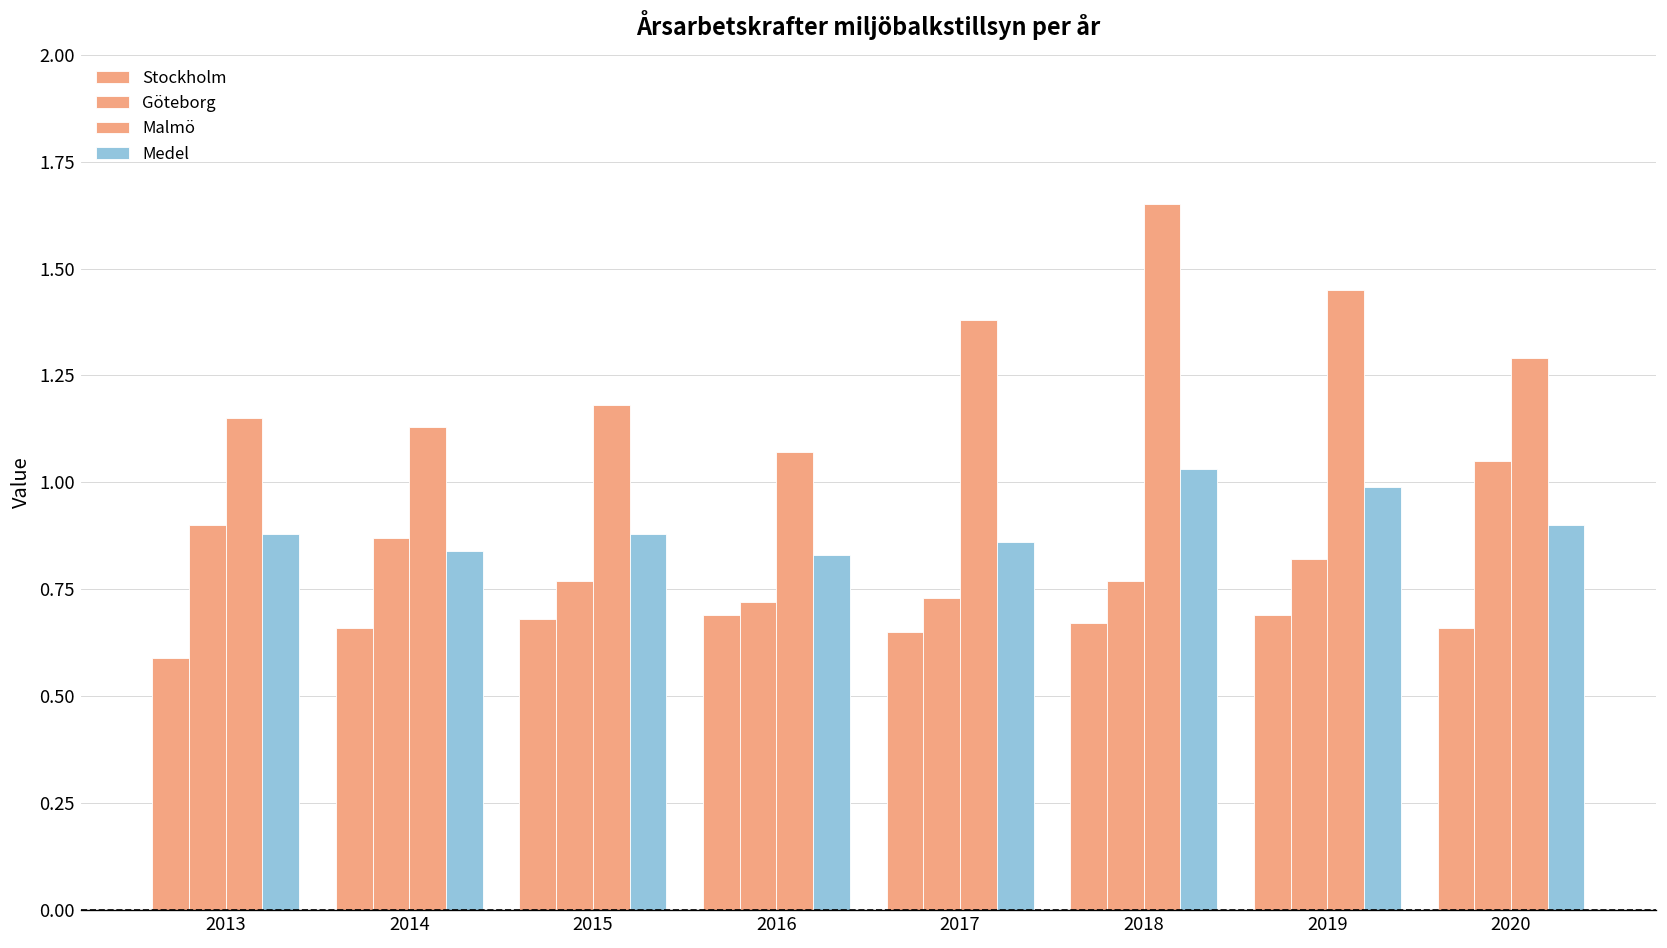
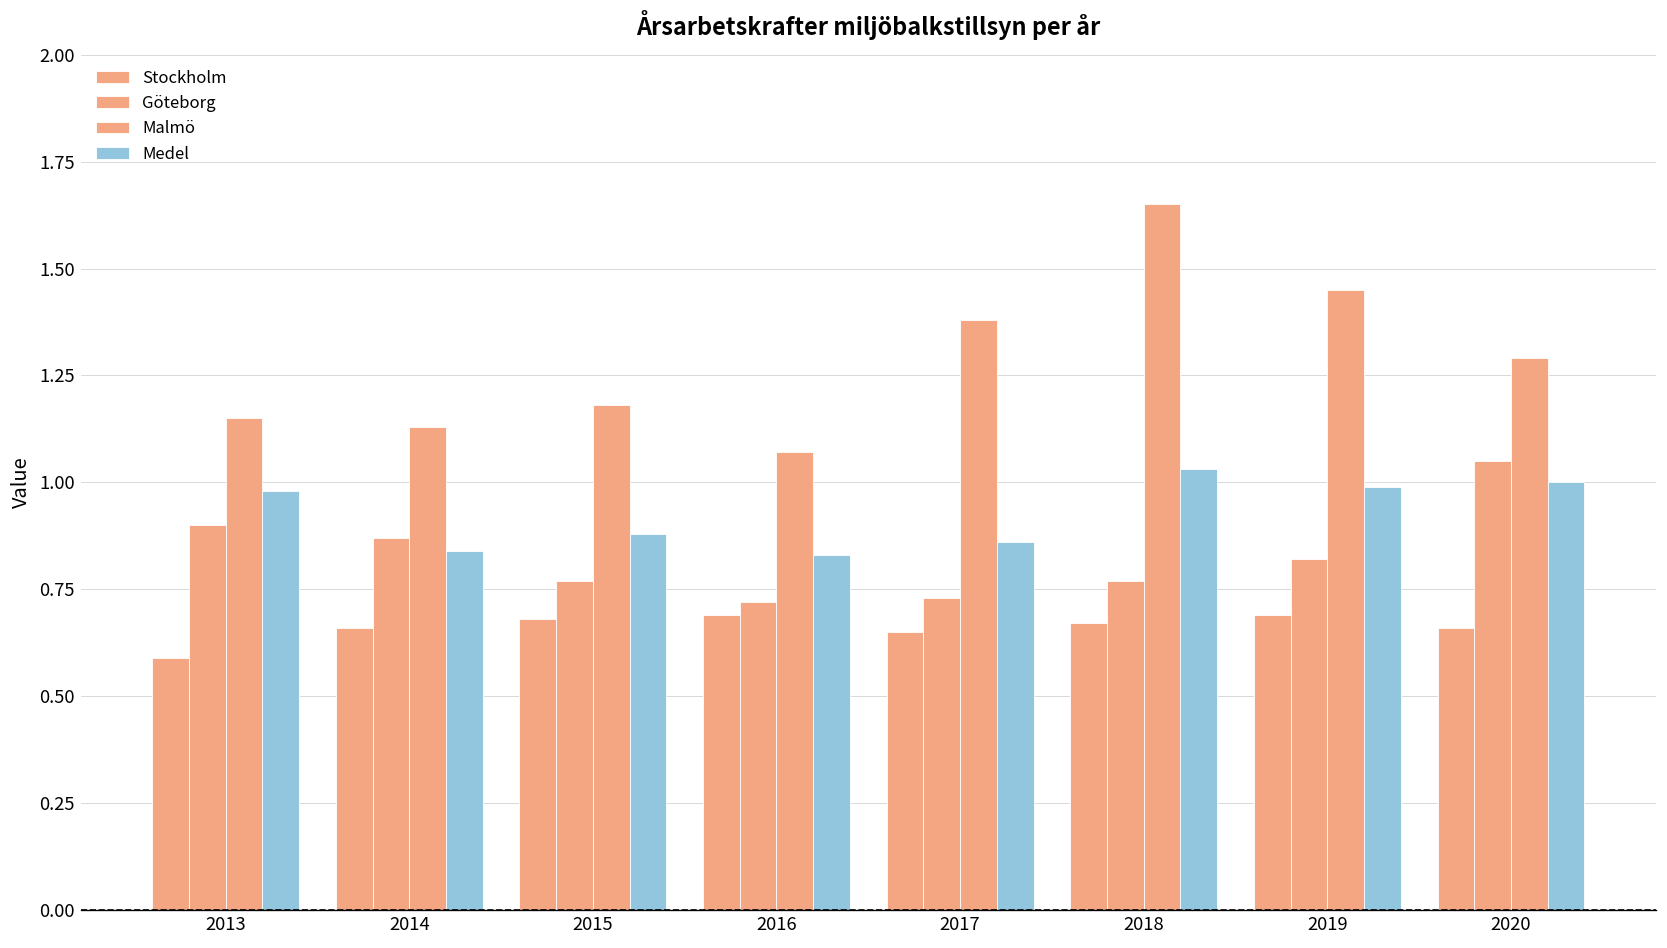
  {
    "Medel": {
-     "2013": 0.88,
+     "2013": 0.98,
      "2014": 0.84,
      "2015": 0.88,
      "2016": 0.83,
      "2017": 0.86,
      "2018": 1.03,
      "2019": 0.99,
-     "2020": 0.9
+     "2020": 1.0
    }
  }
